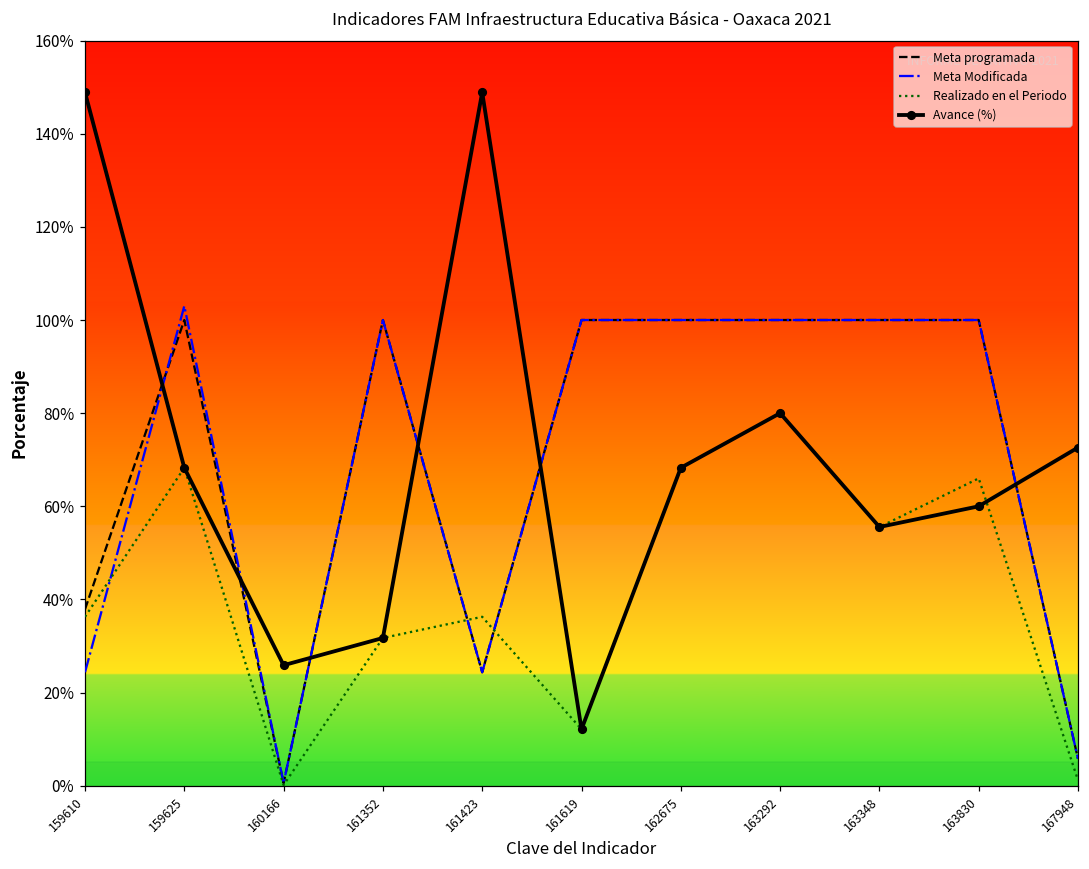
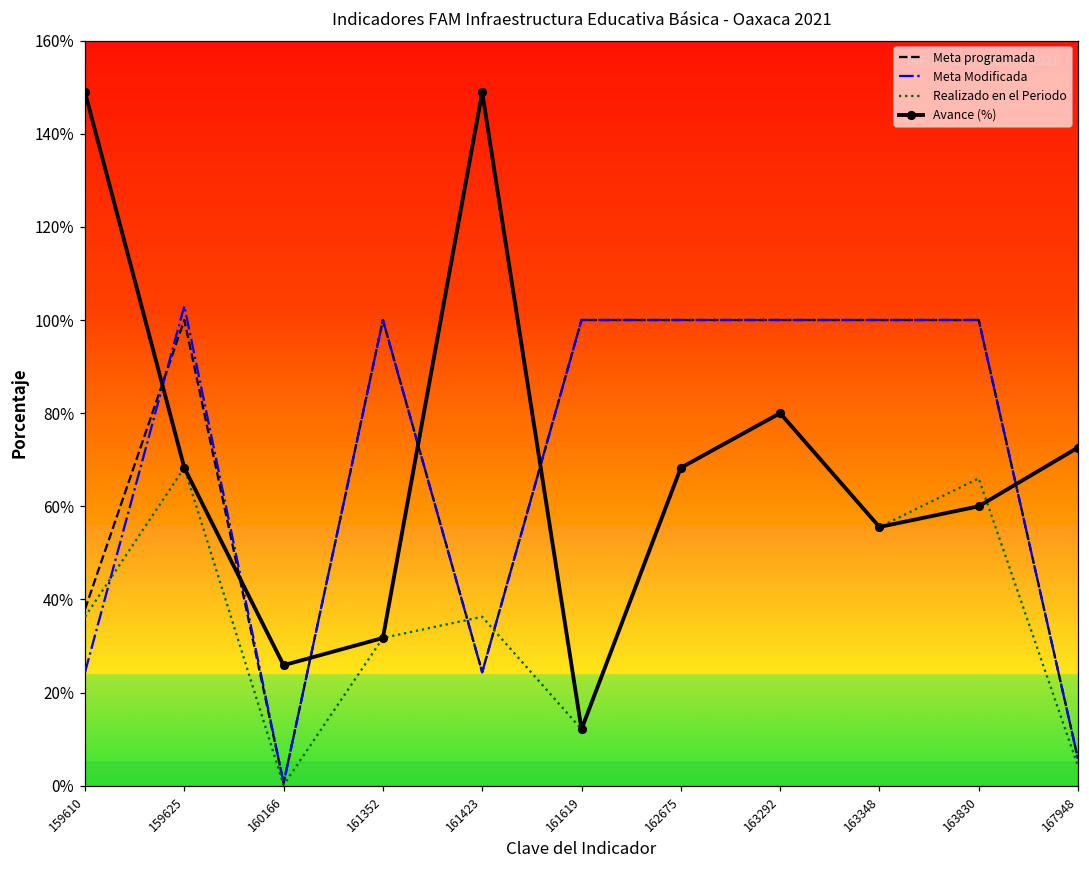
  {
    "Meta Modificada": {
      "159610": "24%",
      "159625": "103%"
    },
    "Realizado en el Periodo": {
      "159610": "36%",
      "161423": "36%",
      "163830": "66%",
-     "167948": "1%"
+     "167948": "4%"
    }
  }
